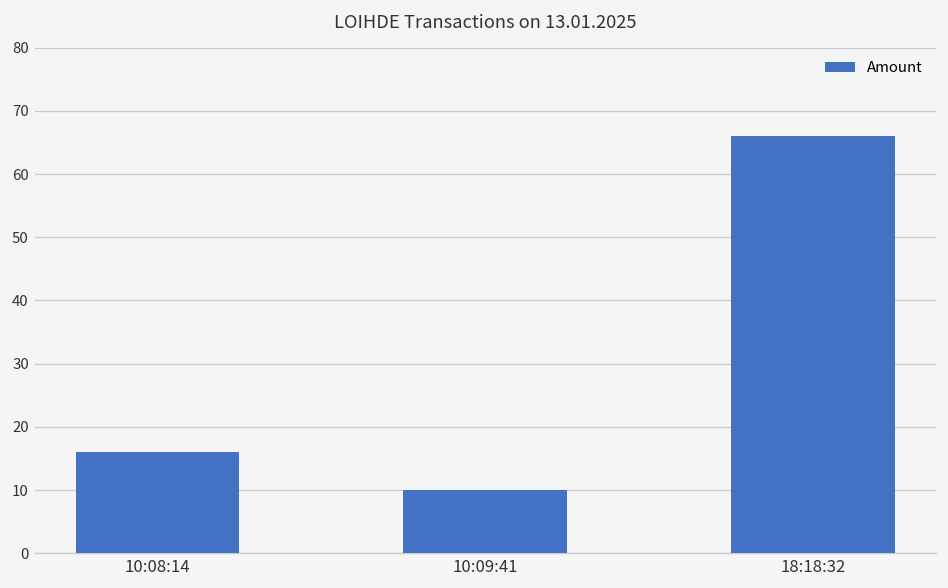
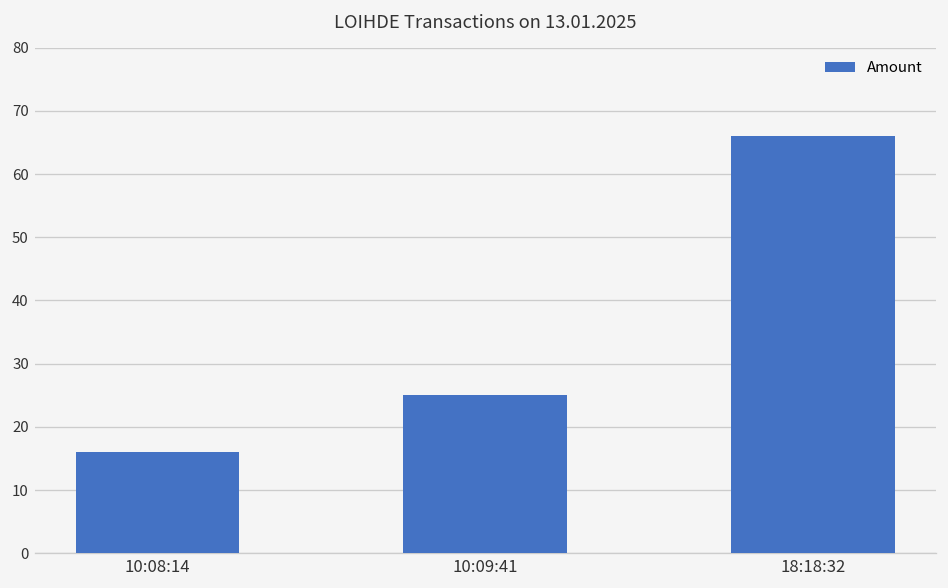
  {
    "10:08:14": 16,
-   "10:09:41": 10,
+   "10:09:41": 25,
    "18:18:32": 66
  }
